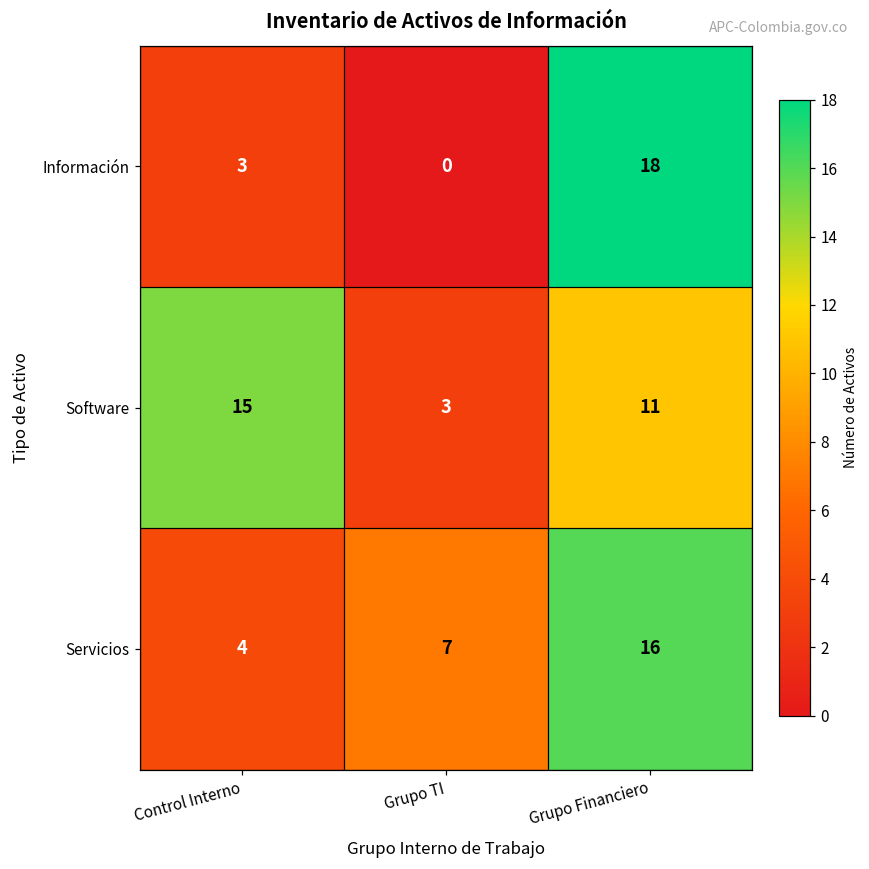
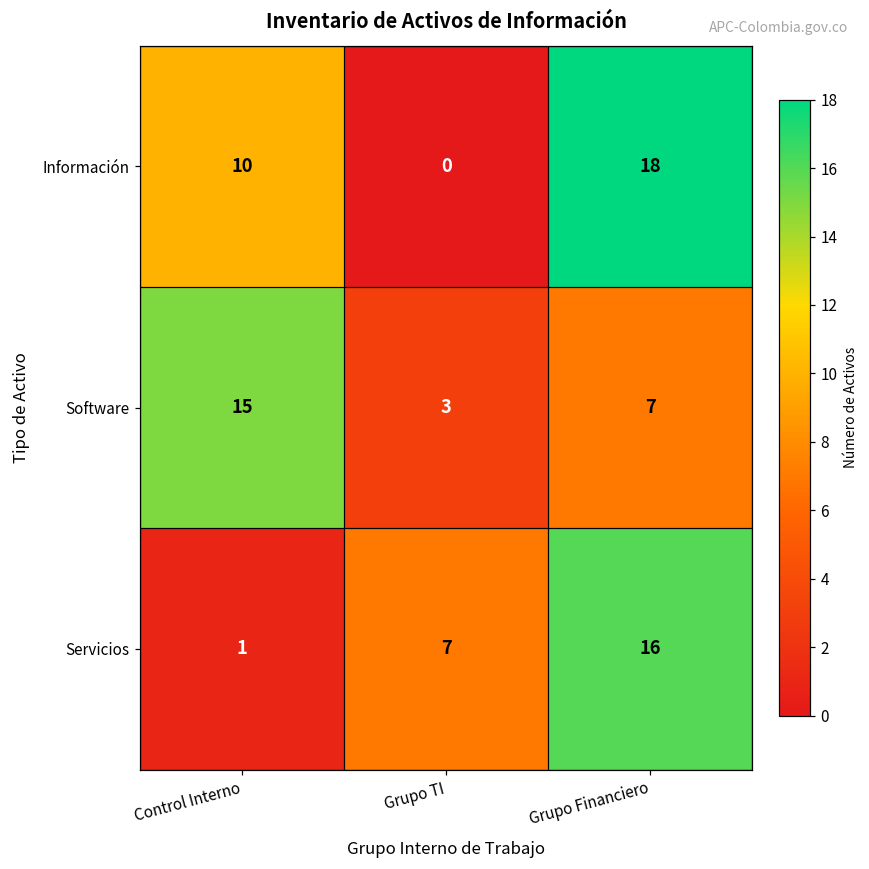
  {
    "Información": {
-     "Control Interno": 3,
+     "Control Interno": 10,
      "Grupo TI": 0,
      "Grupo Financiero": 18
    },
    "Software": {
      "Control Interno": 15,
      "Grupo TI": 3,
-     "Grupo Financiero": 11
+     "Grupo Financiero": 7
    },
    "Servicios": {
-     "Control Interno": 4,
+     "Control Interno": 1,
      "Grupo TI": 7,
      "Grupo Financiero": 16
    }
  }
